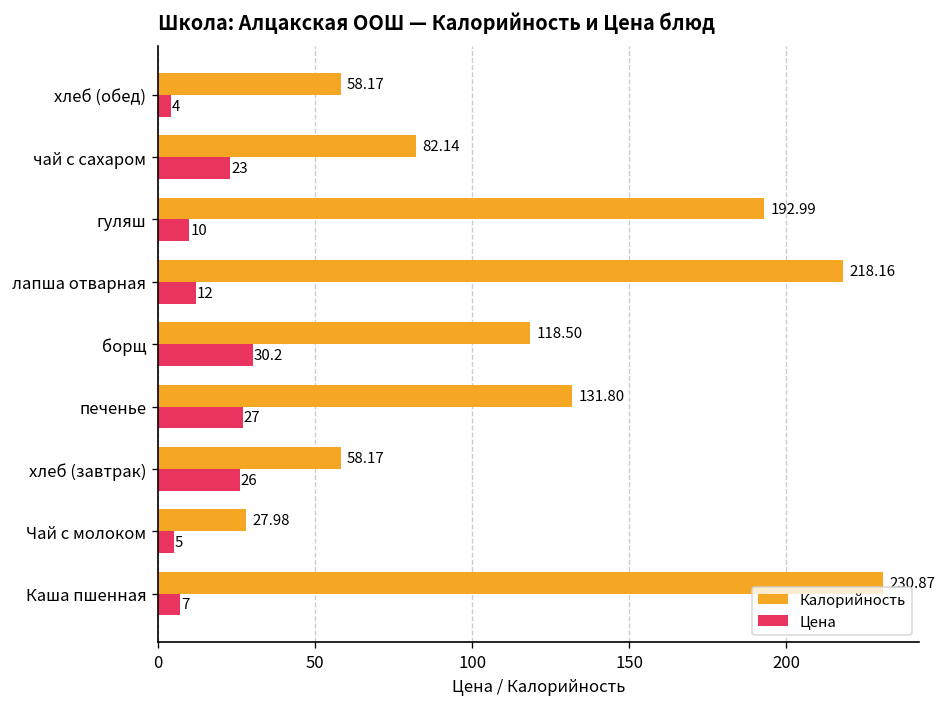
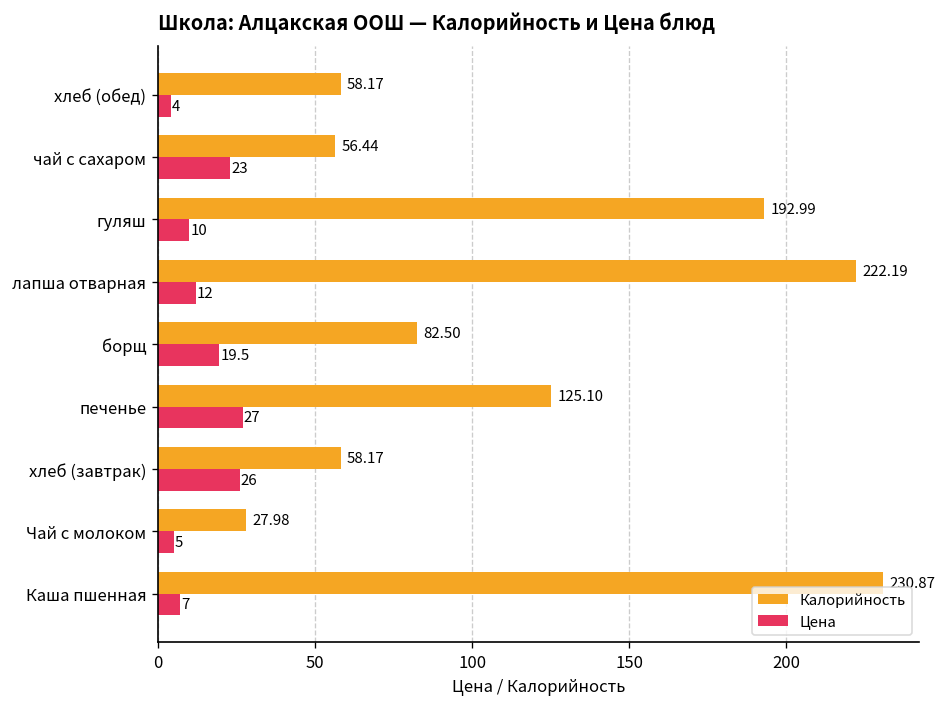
  {
    "Калорийность": {
      "хлеб (обед)": 58.17,
-     "чай с сахаром": 82.14,
+     "чай с сахаром": 56.44,
      "гуляш": 192.99,
-     "лапша отварная": 218.16,
-     "борщ": 118.50,
-     "печенье": 131.80,
+     "лапша отварная": 222.19,
+     "борщ": 82.50,
+     "печенье": 125.10,
      "хлеб (завтрак)": 58.17,
      "Чай с молоком": 27.98
    },
    "Цена": {
      "хлеб (обед)": 4,
      "чай с сахаром": 23,
      "гуляш": 10,
      "лапша отварная": 12,
-     "борщ": 30.2,
+     "борщ": 19.5,
      "печенье": 27,
      "хлеб (завтрак)": 26,
      "Чай с молоком": 5,
      "Каша пшенная": 7
    }
  }
